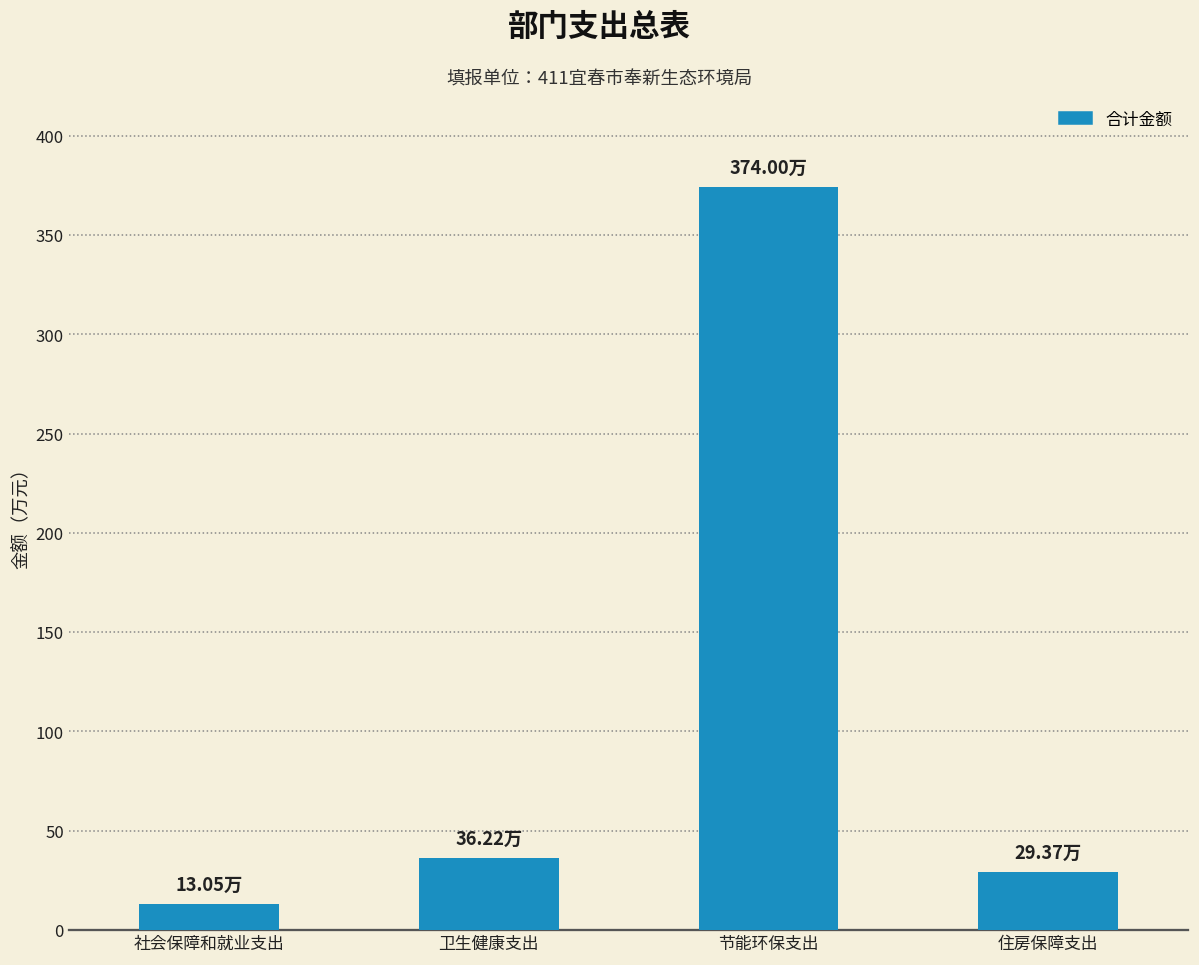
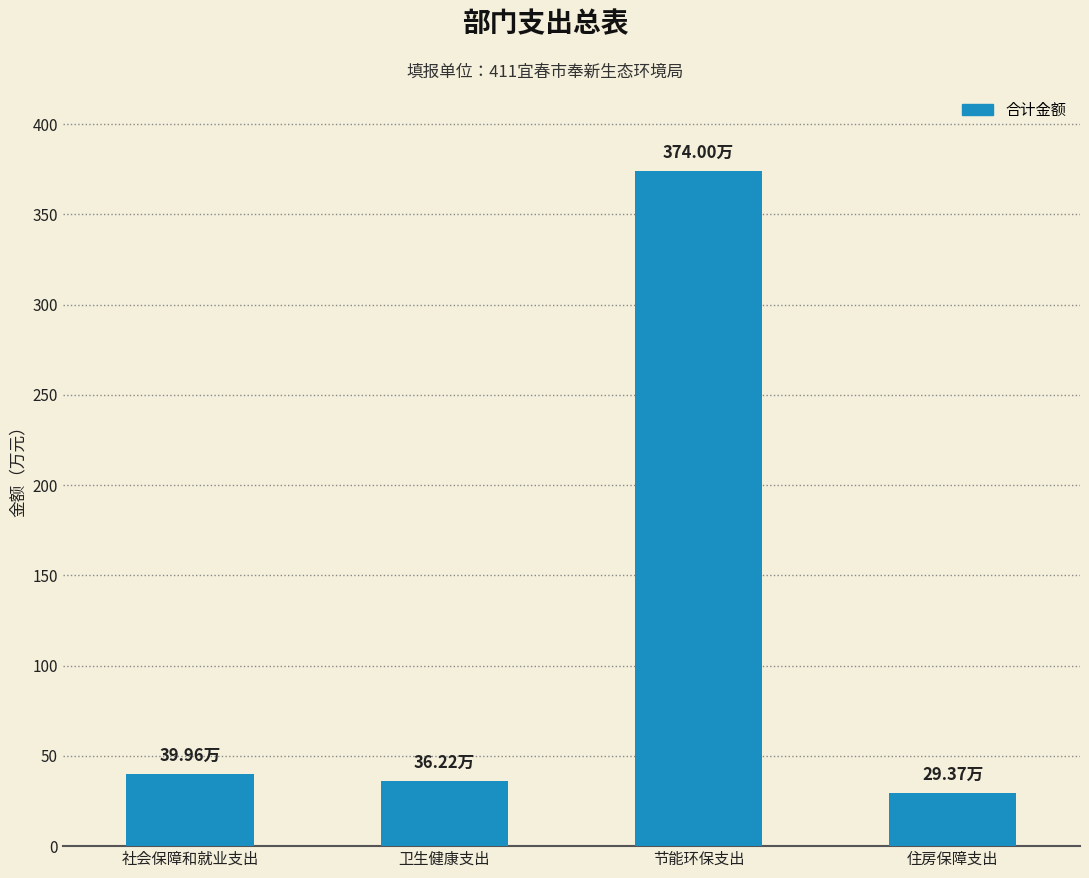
  {
-   "社会保障和就业支出": "13.05万",
+   "社会保障和就业支出": "39.96万",
    "卫生健康支出": "36.22万",
    "节能环保支出": "374.00万",
    "住房保障支出": "29.37万"
  }
